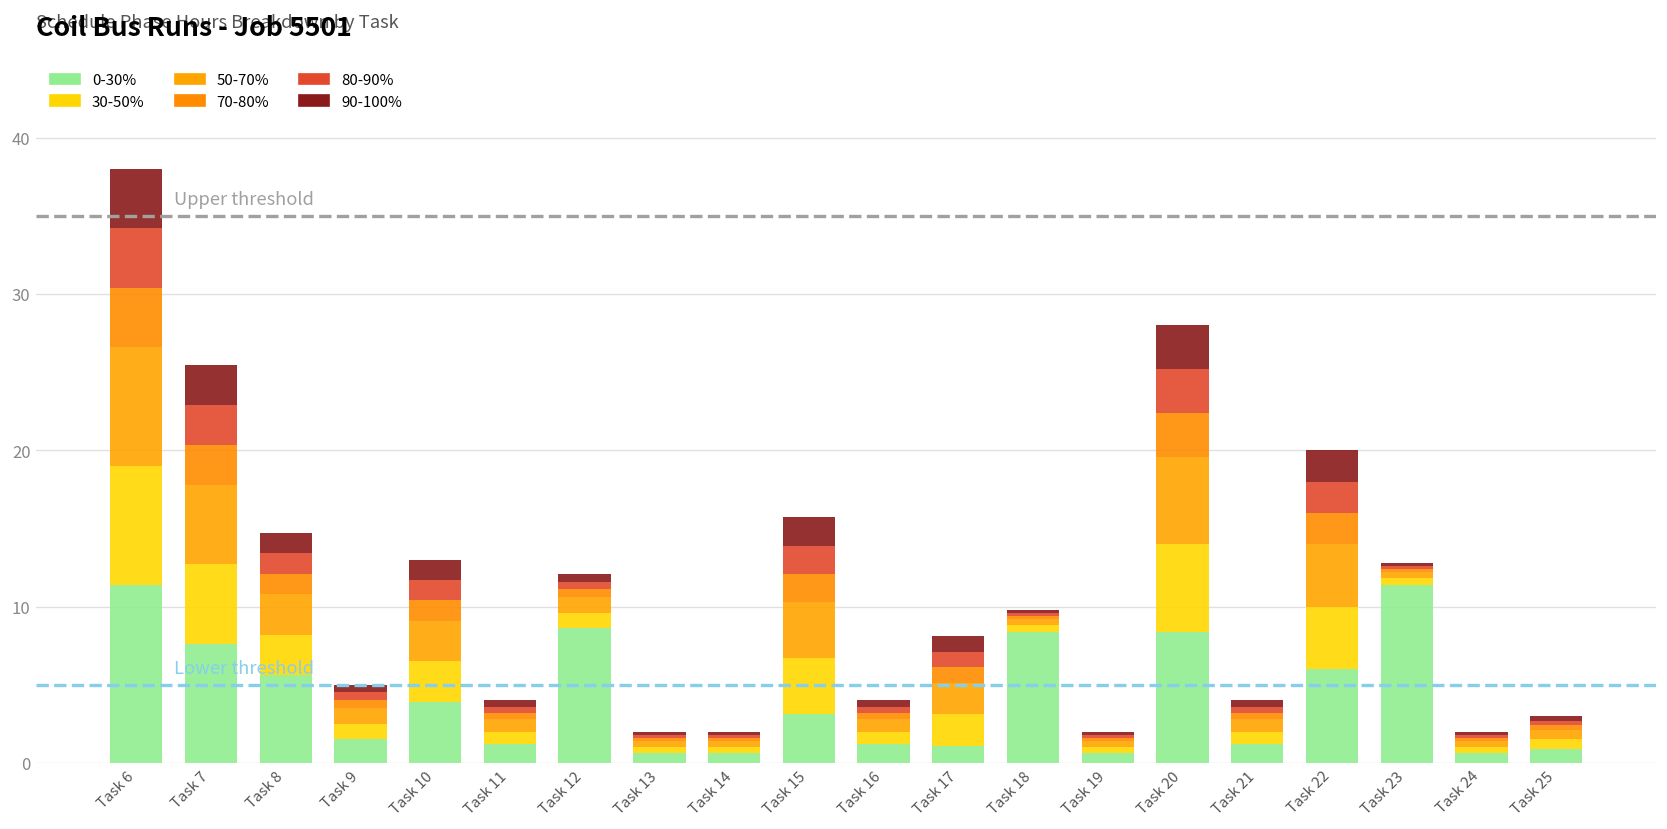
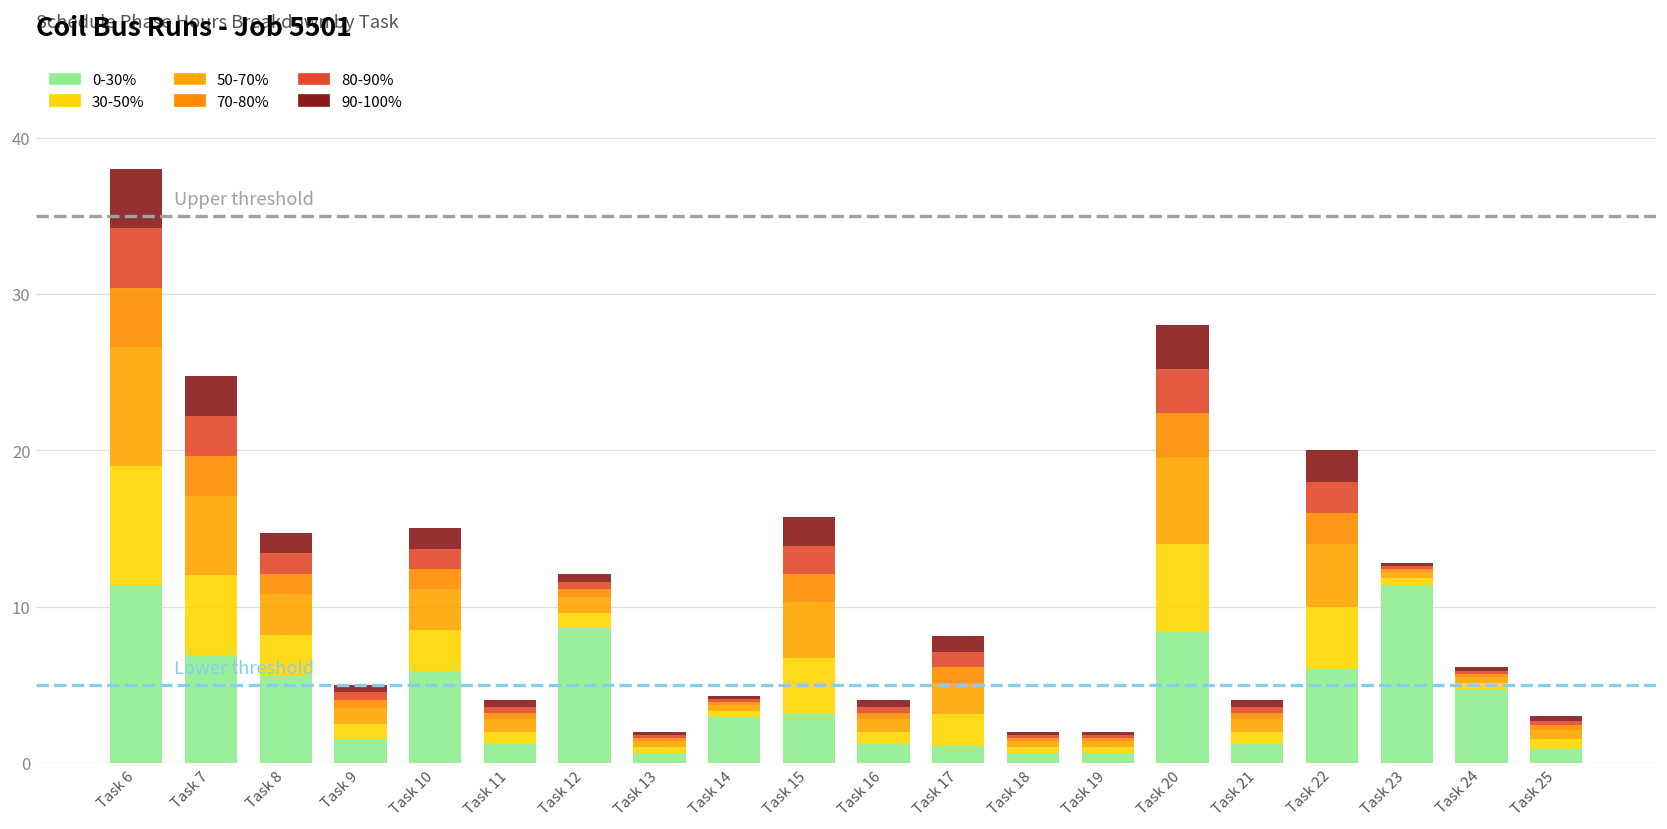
  {
    "0-30%": {
      "Task 6": 11.4,
-     "Task 7": 7.6,
+     "Task 7": 6.9,
      "Task 8": 5.6,
      "Task 9": 1.5,
-     "Task 10": 3.9,
+     "Task 10": 5.9,
      "Task 11": 1.2,
      "Task 12": 8.6,
      "Task 13": 0.6,
-     "Task 14": 0.6,
+     "Task 14": 2.9,
      "Task 15": 3.1,
      "Task 16": 1.2,
      "Task 17": 1.1,
-     "Task 18": 8.4,
+     "Task 18": 0.6,
      "Task 19": 0.6,
      "Task 20": 8.4,
      "Task 21": 1.2,
      "Task 22": 6.0,
      "Task 23": 11.4,
-     "Task 24": 0.6,
+     "Task 24": 4.7,
      "Task 25": 0.9
    },
    "80-90%": {
      "Task 6": 3.8,
      "Task 7": 2.6,
      "Task 8": 1.3,
      "Task 9": 0.5,
      "Task 10": 1.3,
      "Task 11": 0.4,
      "Task 12": 0.5,
      "Task 13": 0.2,
      "Task 14": 0.2,
      "Task 15": 1.8,
      "Task 16": 0.4,
      "Task 17": 1.0,
      "Task 18": 0.2,
      "Task 19": 0.2,
      "Task 20": 2.8,
      "Task 21": 0.4,
      "Task 22": 2.0,
      "Task 23": 0.2,
      "Task 24": 0.2,
      "Task 25": 0.3
    },
    "90-100%": {
      "Task 6": 3.8,
      "Task 7": 2.5,
      "Task 8": 1.3,
      "Task 9": 0.5,
      "Task 10": 1.3,
      "Task 11": 0.4,
      "Task 12": 0.5,
      "Task 13": 0.2,
      "Task 14": 0.2,
      "Task 15": 1.8,
      "Task 16": 0.4,
      "Task 17": 1.0,
      "Task 18": 0.2,
      "Task 19": 0.2,
      "Task 20": 2.8,
      "Task 21": 0.4,
      "Task 22": 2.0,
      "Task 23": 0.2,
      "Task 24": 0.2,
      "Task 25": 0.3
    }
  }
